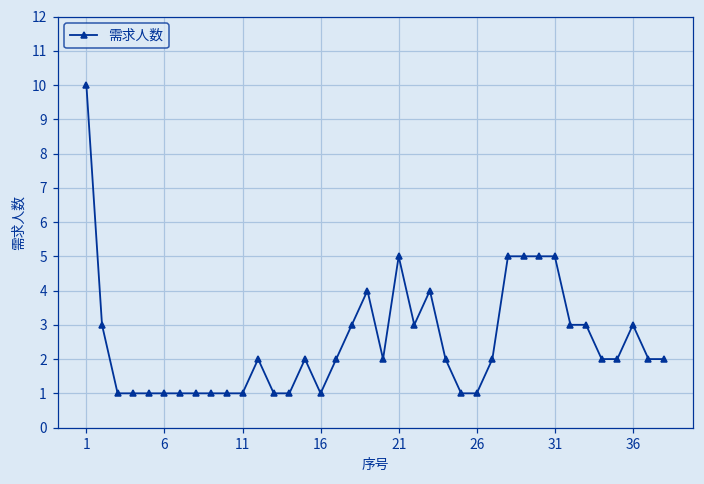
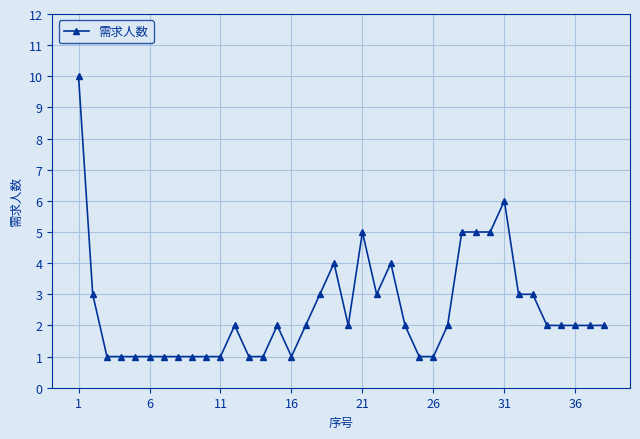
  {
    "1": 10,
    "6": 1,
    "11": 1,
    "16": 1,
    "21": 5,
    "26": 1,
-   "31": 5,
-   "36": 3
+   "31": 6,
+   "36": 2
  }
